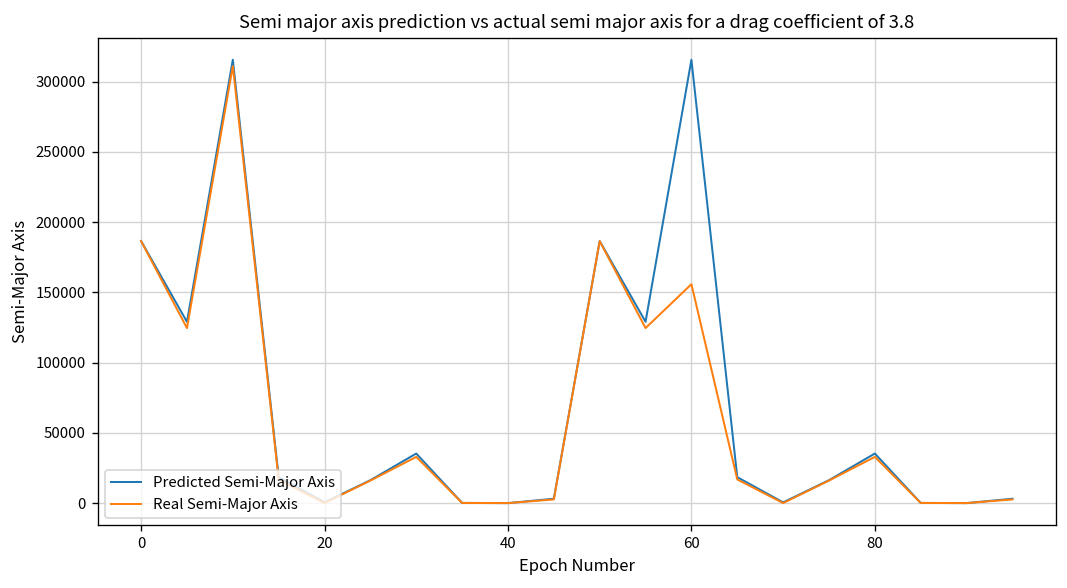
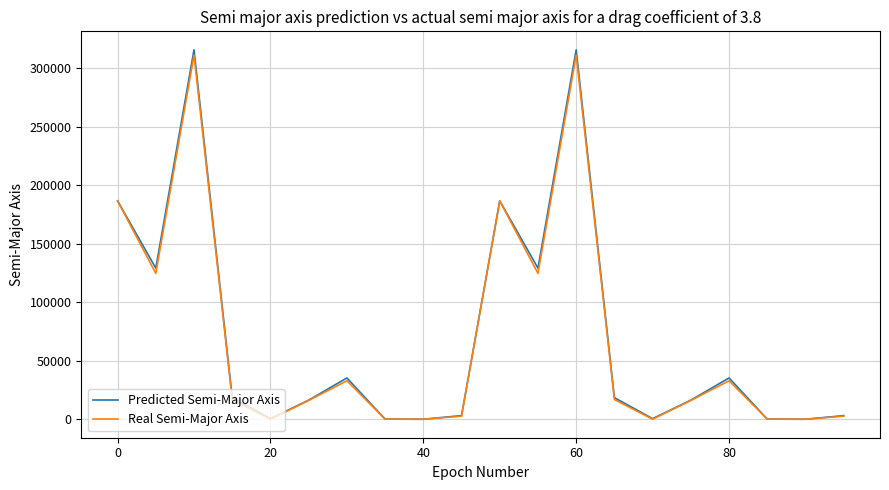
  {
    "Predicted Semi-Major Axis": {
      "60": 316000,
      "80": 35000
    },
    "Real Semi-Major Axis": {
-     "60": 156000,
+     "60": 311000,
      "80": 33000
    }
  }
